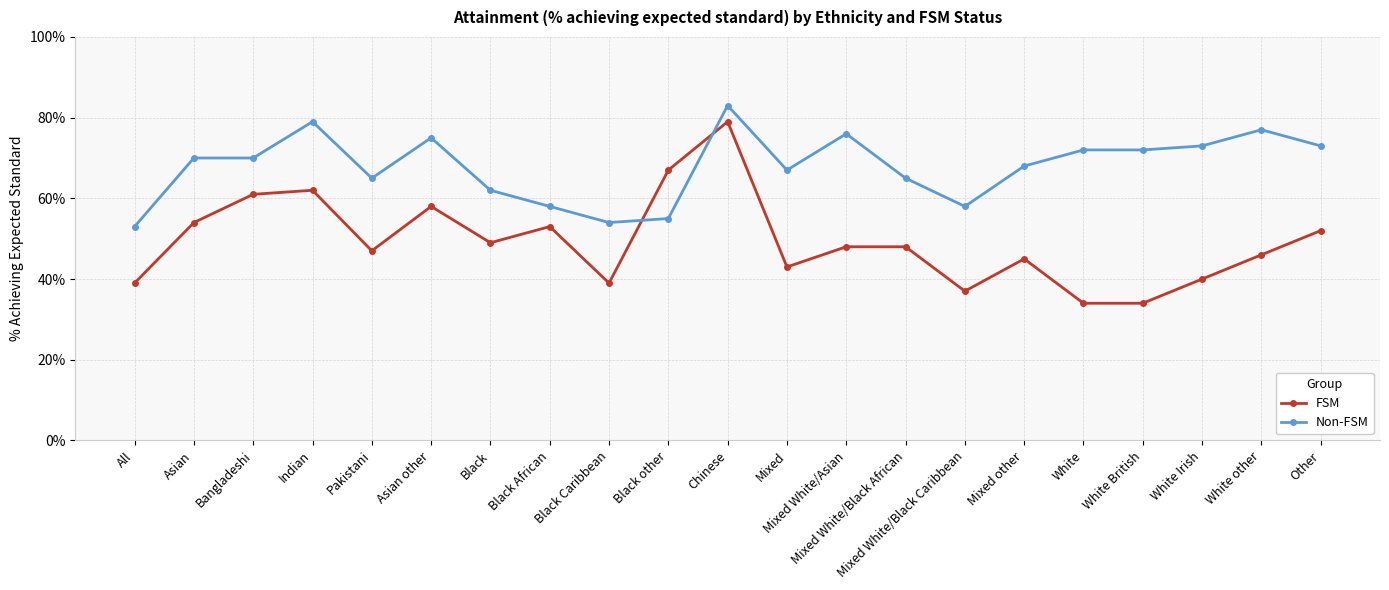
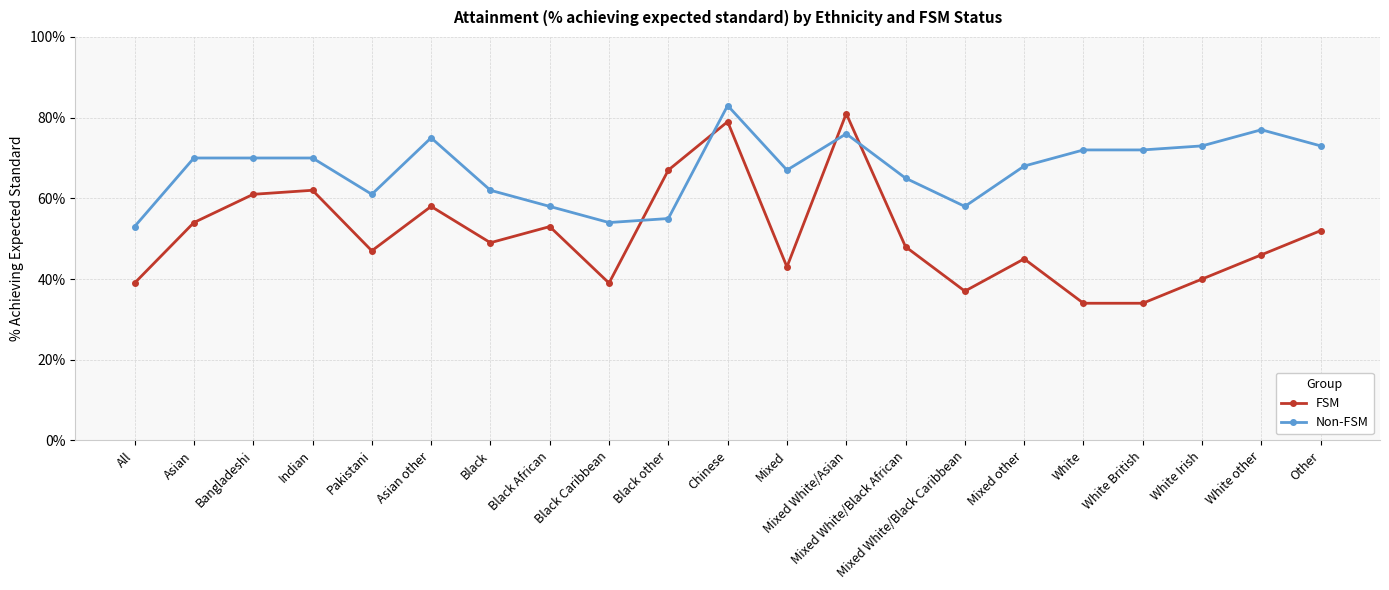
  {
    "FSM": {
      "All": "39%",
      "Asian": "54%",
      "Bangladeshi": "61%",
      "Indian": "62%",
      "Pakistani": "47%",
      "Asian other": "58%",
      "Black": "49%",
      "Black African": "53%",
      "Black Caribbean": "39%",
      "Black other": "67%",
      "Chinese": "79%",
      "Mixed": "43%",
-     "Mixed White/Asian": "48%",
+     "Mixed White/Asian": "81%",
      "Mixed White/Black African": "48%",
      "Mixed White/Black Caribbean": "37%",
      "Mixed other": "45%",
      "White": "34%",
      "White British": "34%",
      "White Irish": "40%",
      "White other": "46%",
      "Other": "52%"
    },
    "Non-FSM": {
      "All": "53%",
      "Asian": "70%",
      "Bangladeshi": "70%",
-     "Indian": "79%",
-     "Pakistani": "65%",
+     "Indian": "70%",
+     "Pakistani": "61%",
      "Asian other": "75%",
      "Black": "62%",
      "Black African": "58%",
      "Black Caribbean": "54%",
      "Black other": "55%",
      "Chinese": "83%",
      "Mixed": "67%",
      "Mixed White/Asian": "76%",
      "Mixed White/Black African": "65%",
      "Mixed White/Black Caribbean": "58%",
      "Mixed other": "68%",
      "White": "72%",
      "White British": "72%",
      "White Irish": "73%",
      "White other": "77%",
      "Other": "73%"
    }
  }
